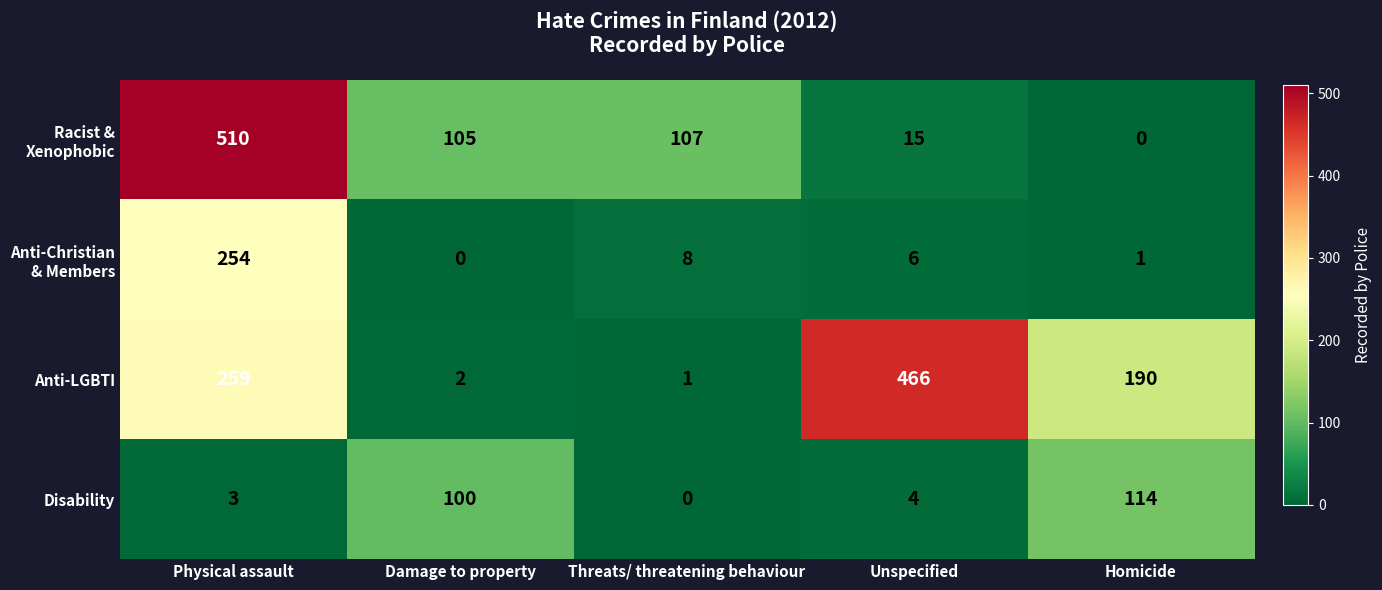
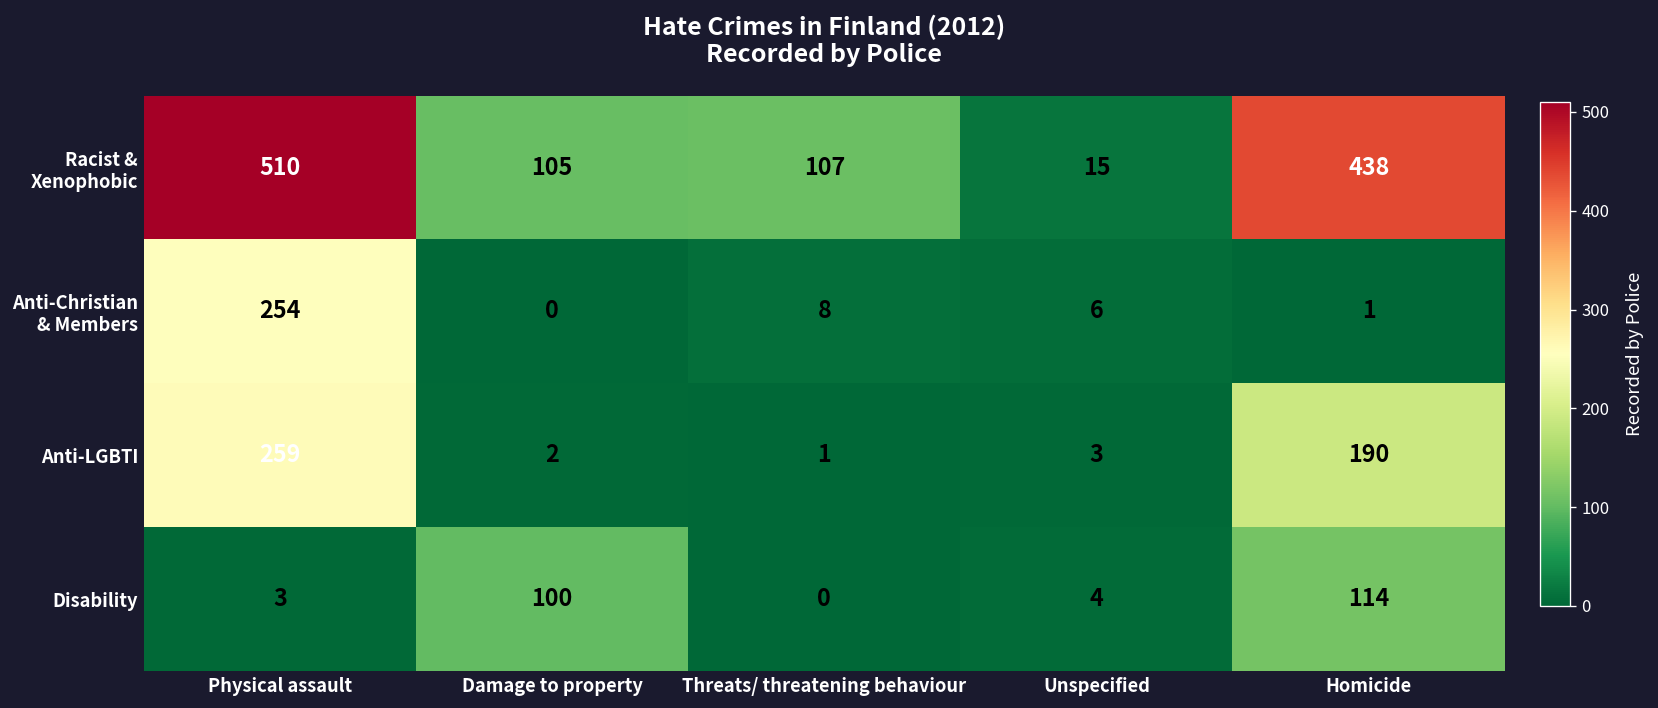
  {
    "Racist & Xenophobic": {
      "Physical assault": 510,
      "Damage to property": 105,
      "Threats/ threatening behaviour": 107,
      "Unspecified": 15,
-     "Homicide": 0
+     "Homicide": 438
    },
    "Anti-Christian & Members": {
      "Physical assault": 254,
      "Damage to property": 0,
      "Threats/ threatening behaviour": 8,
      "Unspecified": 6,
      "Homicide": 1
    },
    "Anti-LGBTI": {
      "Physical assault": 259,
      "Damage to property": 2,
      "Threats/ threatening behaviour": 1,
-     "Unspecified": 466,
+     "Unspecified": 3,
      "Homicide": 190
    },
    "Disability": {
      "Physical assault": 3,
      "Damage to property": 100,
      "Threats/ threatening behaviour": 0,
      "Unspecified": 4,
      "Homicide": 114
    }
  }
